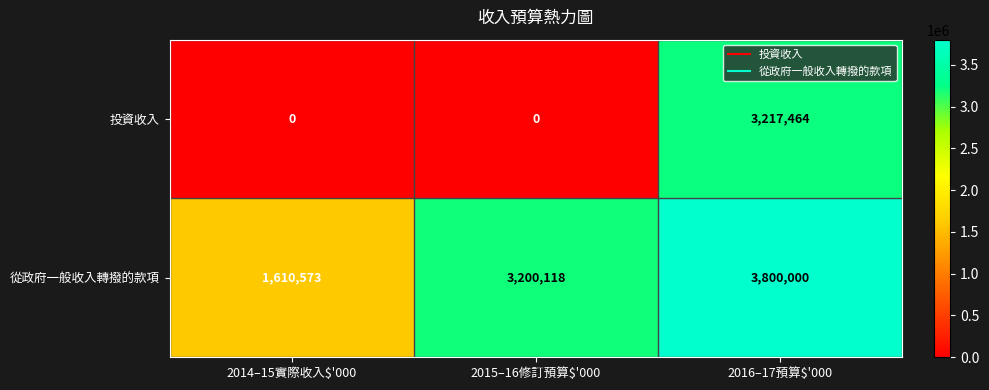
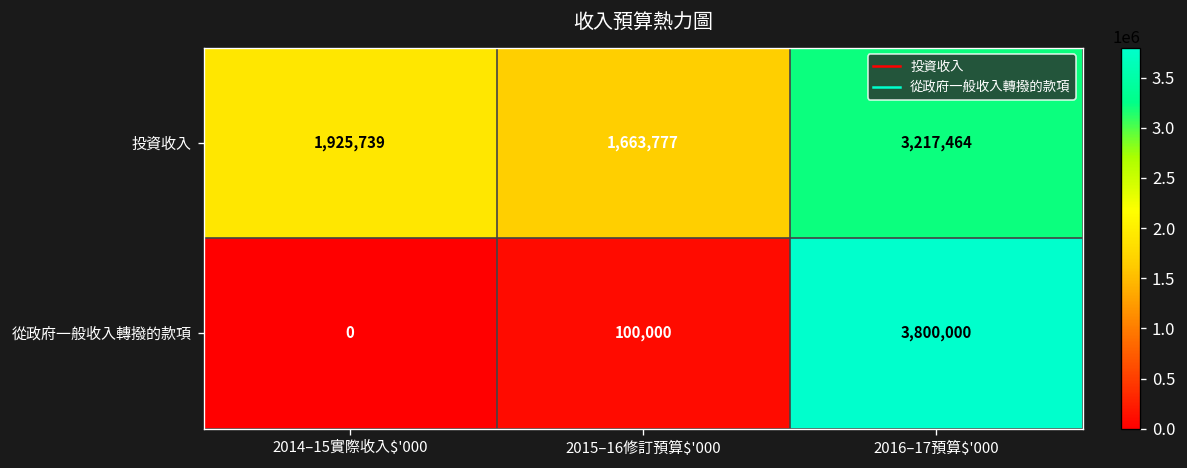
  {
    "投資收入": {
-     "2014–15實際收入$'000": "0",
-     "2015–16修訂預算$'000": "0",
+     "2014–15實際收入$'000": "1,925,739",
+     "2015–16修訂預算$'000": "1,663,777",
      "2016–17預算$'000": "3,217,464"
    },
    "從政府一般收入轉撥的款項": {
-     "2014–15實際收入$'000": "1,610,573",
-     "2015–16修訂預算$'000": "3,200,118",
+     "2014–15實際收入$'000": "0",
+     "2015–16修訂預算$'000": "100,000",
      "2016–17預算$'000": "3,800,000"
    }
  }
